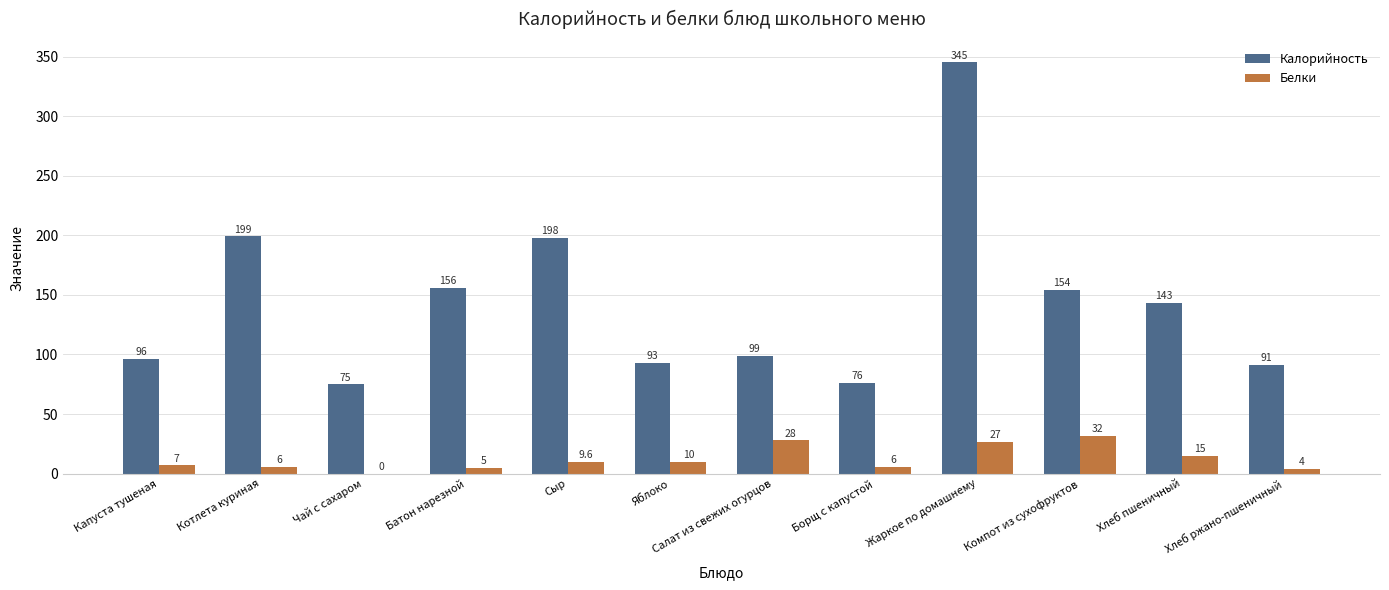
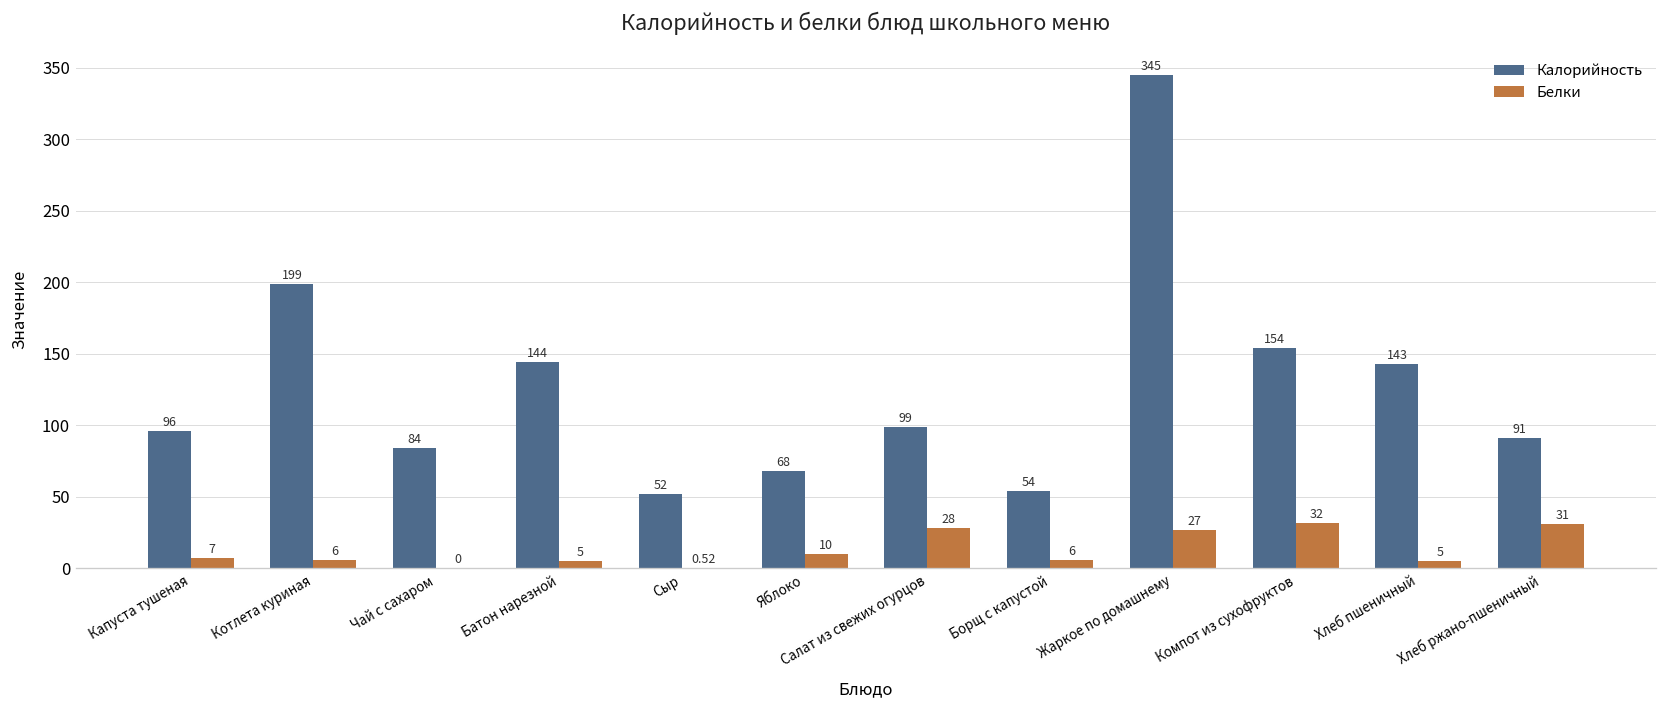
  {
    "Калорийность": {
      "Капуста тушеная": 96,
      "Котлета куриная": 199,
-     "Чай с сахаром": 75,
-     "Батон нарезной": 156,
-     "Сыр": 198,
-     "Яблоко": 93,
+     "Чай с сахаром": 84,
+     "Батон нарезной": 144,
+     "Сыр": 52,
+     "Яблоко": 68,
      "Салат из свежих огурцов": 99,
-     "Борщ с капустой": 76,
+     "Борщ с капустой": 54,
      "Жаркое по домашнему": 345,
      "Компот из сухофруктов": 154,
      "Хлеб пшеничный": 143,
      "Хлеб ржано-пшеничный": 91
    },
    "Белки": {
      "Капуста тушеная": 7,
      "Котлета куриная": 6,
      "Чай с сахаром": 0,
      "Батон нарезной": 5,
-     "Сыр": 9.6,
+     "Сыр": 0.52,
      "Яблоко": 10,
      "Салат из свежих огурцов": 28,
      "Борщ с капустой": 6,
      "Жаркое по домашнему": 27,
      "Компот из сухофруктов": 32,
-     "Хлеб пшеничный": 15,
-     "Хлеб ржано-пшеничный": 4
+     "Хлеб пшеничный": 5,
+     "Хлеб ржано-пшеничный": 31
    }
  }
